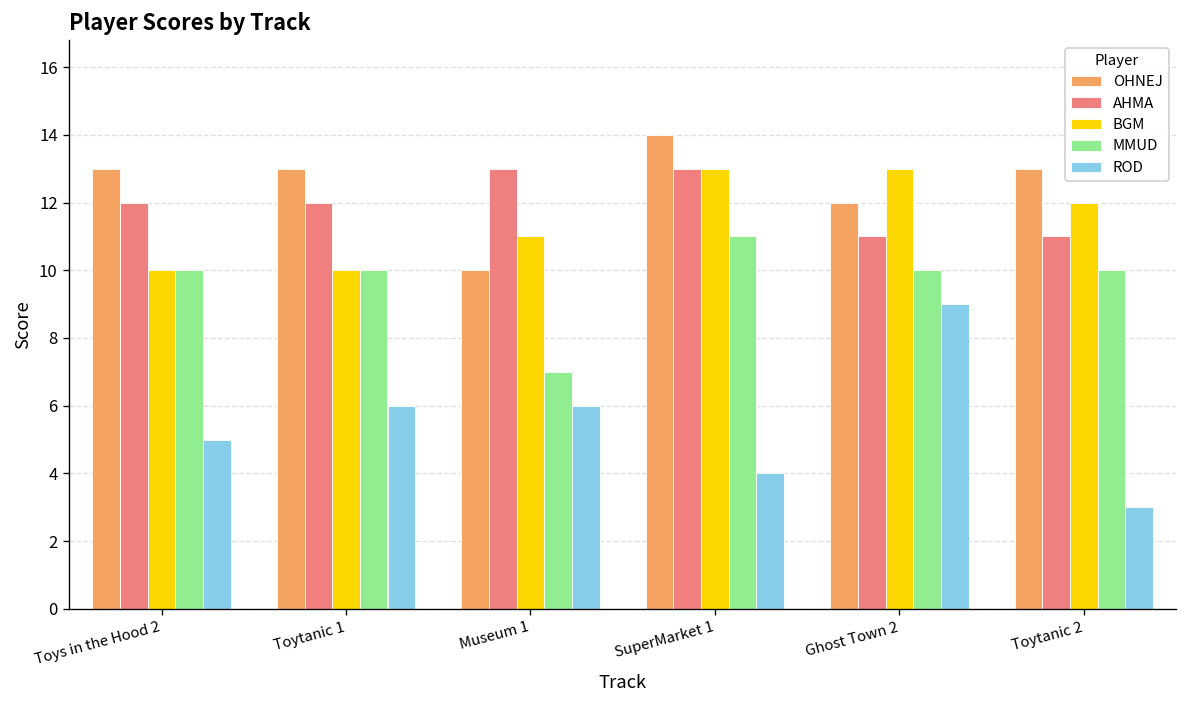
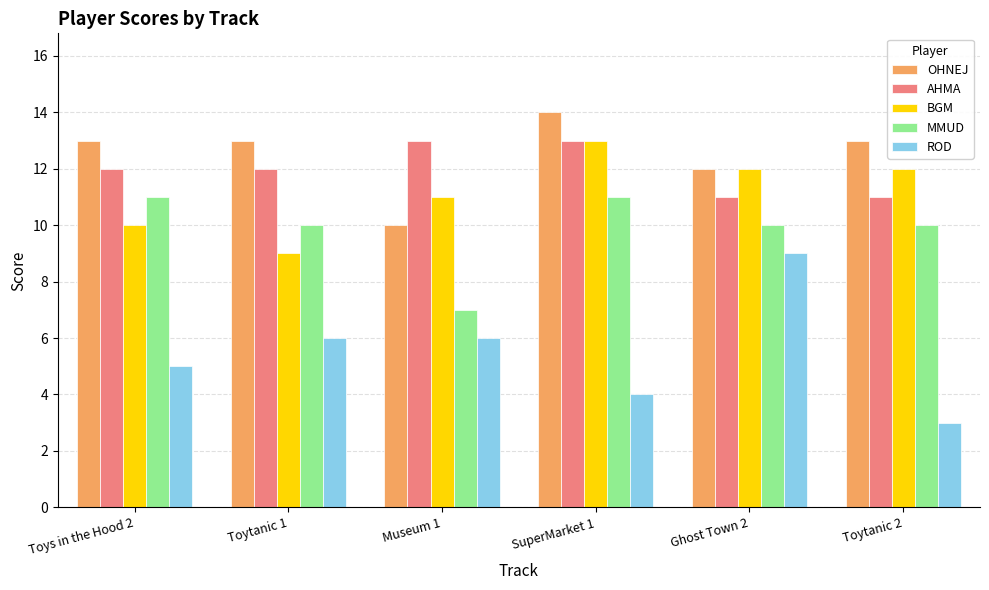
  {
    "BGM": {
      "Toys in the Hood 2": 10,
-     "Toytanic 1": 10,
+     "Toytanic 1": 9,
      "Museum 1": 11,
      "SuperMarket 1": 13,
-     "Ghost Town 2": 13,
+     "Ghost Town 2": 12,
      "Toytanic 2": 12
    },
    "MMUD": {
-     "Toys in the Hood 2": 10,
+     "Toys in the Hood 2": 11,
      "Toytanic 1": 10,
      "Museum 1": 7,
      "SuperMarket 1": 11,
      "Ghost Town 2": 10,
      "Toytanic 2": 10
    },
    "ROD": {
      "Toys in the Hood 2": 5,
      "Toytanic 1": 6,
      "Museum 1": 6,
      "SuperMarket 1": 4,
      "Ghost Town 2": 9,
      "Toytanic 2": 3
    }
  }
